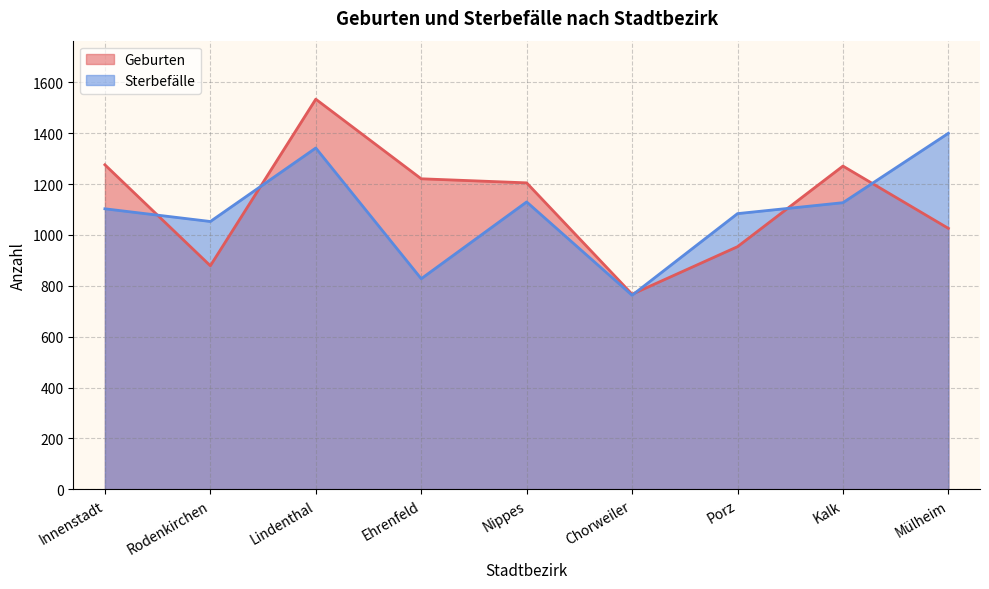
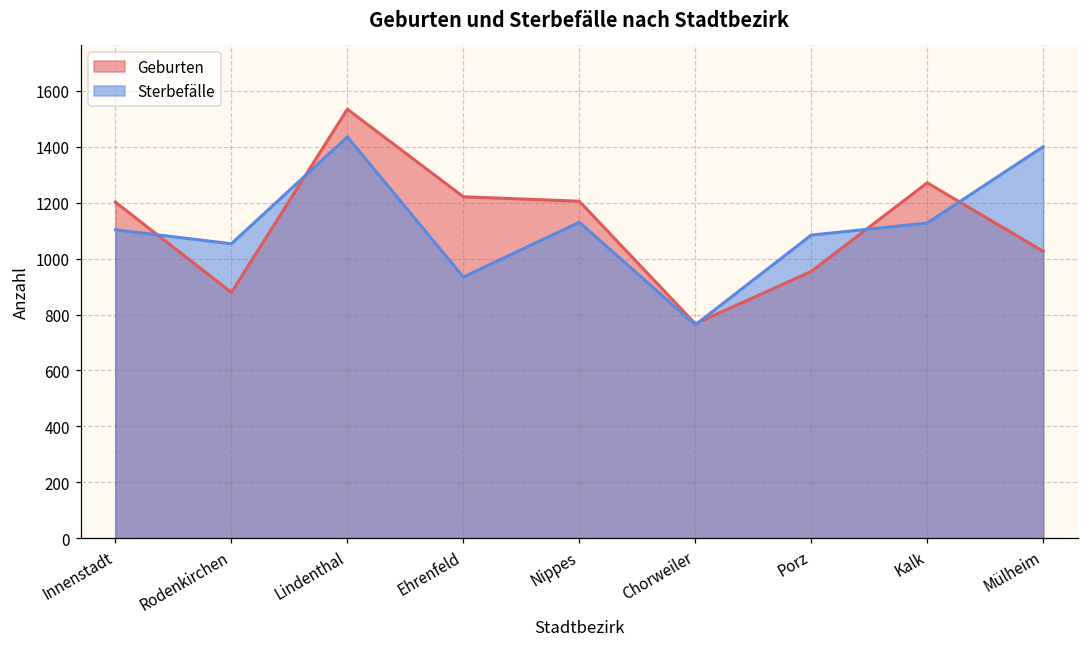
  {
    "Geburten": {
-     "Innenstadt": 1280,
+     "Innenstadt": 1200,
      "Rodenkirchen": 880,
      "Lindenthal": 1530,
      "Ehrenfeld": 1220,
      "Nippes": 1210,
      "Porz": 950,
      "Kalk": 1270,
      "Mülheim": 1030
    },
    "Sterbefälle": {
      "Innenstadt": 1100,
      "Rodenkirchen": 1050,
-     "Lindenthal": 1340,
-     "Ehrenfeld": 830,
+     "Lindenthal": 1440,
+     "Ehrenfeld": 930,
      "Nippes": 1130,
      "Porz": 1080,
      "Kalk": 1130,
      "Mülheim": 1400
    }
  }
